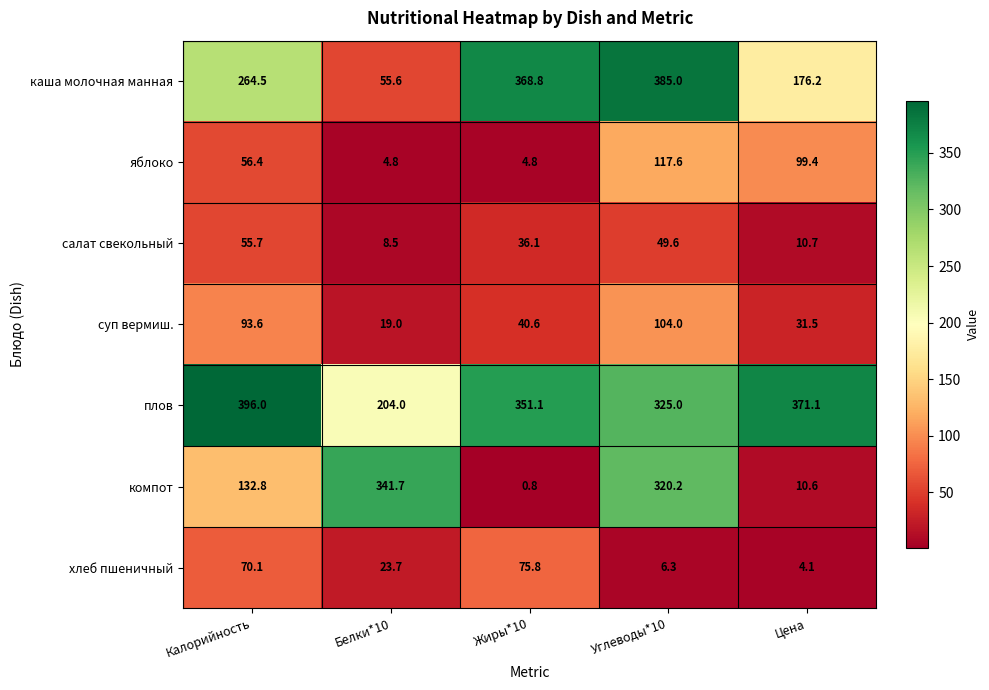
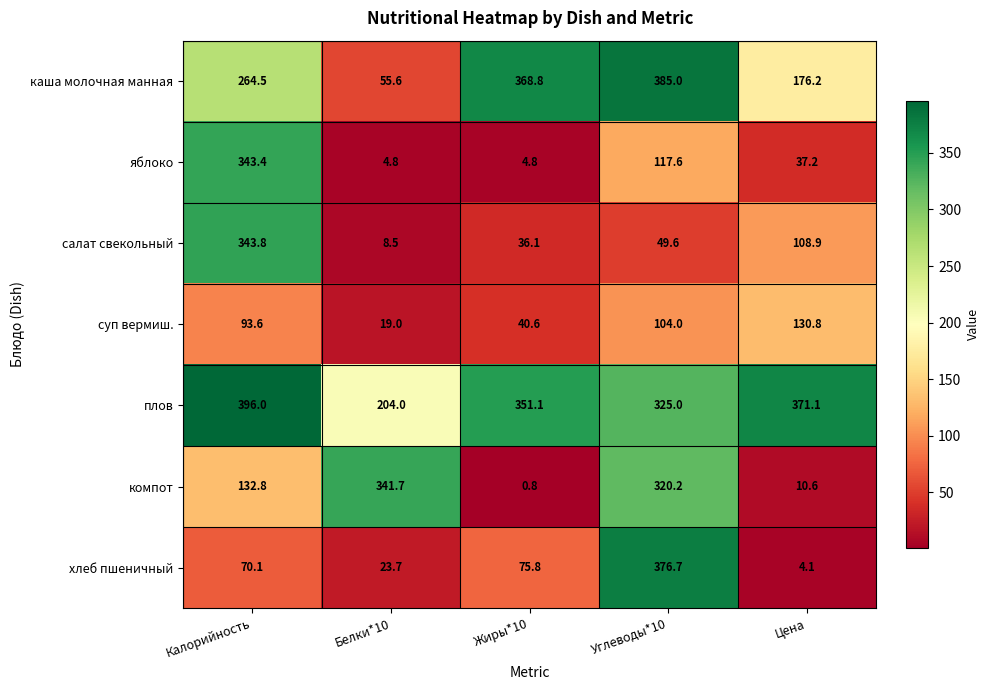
  {
    "каша молочная манная": {
      "Калорийность": 264.5,
      "Белки*10": 55.6,
      "Жиры*10": 368.8,
      "Углеводы*10": 385.0,
      "Цена": 176.2
    },
    "яблоко": {
-     "Калорийность": 56.4,
+     "Калорийность": 343.4,
      "Белки*10": 4.8,
      "Жиры*10": 4.8,
      "Углеводы*10": 117.6,
-     "Цена": 99.4
+     "Цена": 37.2
    },
    "салат свекольный": {
-     "Калорийность": 55.7,
+     "Калорийность": 343.8,
      "Белки*10": 8.5,
      "Жиры*10": 36.1,
      "Углеводы*10": 49.6,
-     "Цена": 10.7
+     "Цена": 108.9
    },
    "суп вермиш.": {
      "Калорийность": 93.6,
      "Белки*10": 19.0,
      "Жиры*10": 40.6,
      "Углеводы*10": 104.0,
-     "Цена": 31.5
+     "Цена": 130.8
    },
    "плов": {
      "Калорийность": 396.0,
      "Белки*10": 204.0,
      "Жиры*10": 351.1,
      "Углеводы*10": 325.0,
      "Цена": 371.1
    },
    "компот": {
      "Калорийность": 132.8,
      "Белки*10": 341.7,
      "Жиры*10": 0.8,
      "Углеводы*10": 320.2,
      "Цена": 10.6
    },
    "хлеб пшеничный": {
      "Калорийность": 70.1,
      "Белки*10": 23.7,
      "Жиры*10": 75.8,
-     "Углеводы*10": 6.3,
+     "Углеводы*10": 376.7,
      "Цена": 4.1
    }
  }
